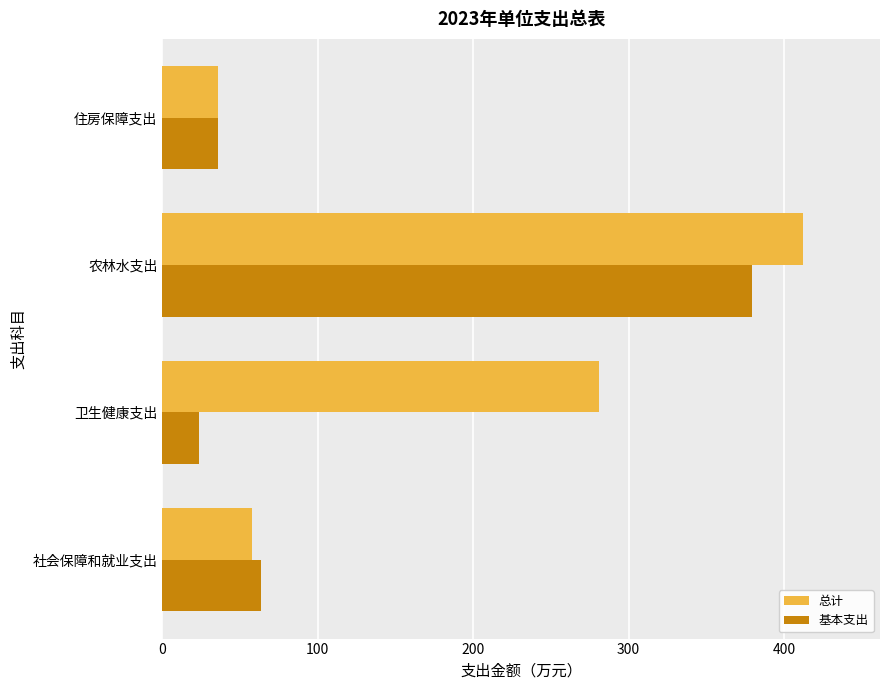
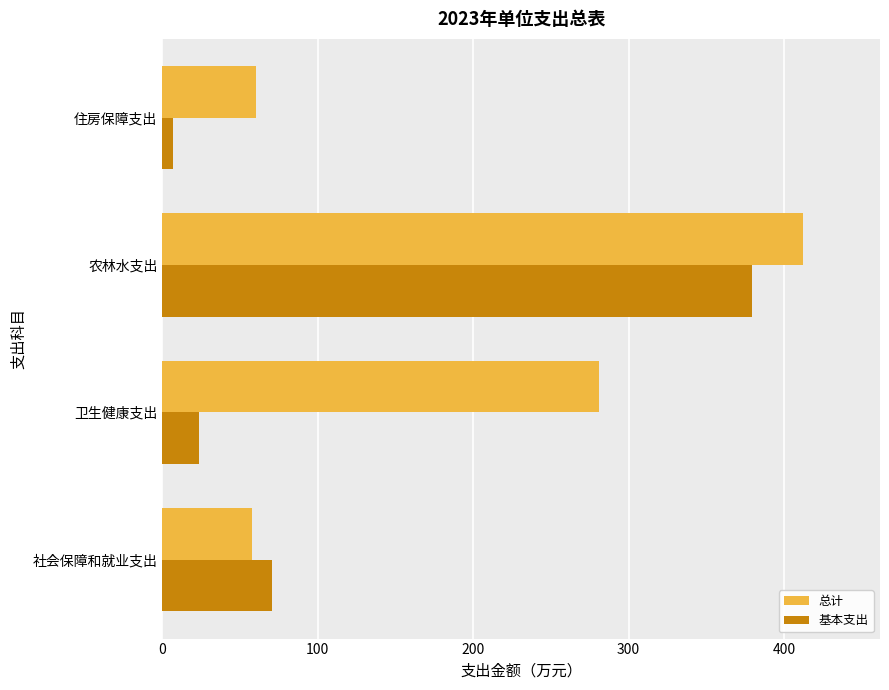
  {
    "总计": {
-     "住房保障支出": 36,
+     "住房保障支出": 60,
      "农林水支出": 412,
      "卫生健康支出": 281,
      "社会保障和就业支出": 58
    },
    "基本支出": {
-     "住房保障支出": 36,
+     "住房保障支出": 7,
      "农林水支出": 380,
      "卫生健康支出": 24,
-     "社会保障和就业支出": 64
+     "社会保障和就业支出": 70
    }
  }
